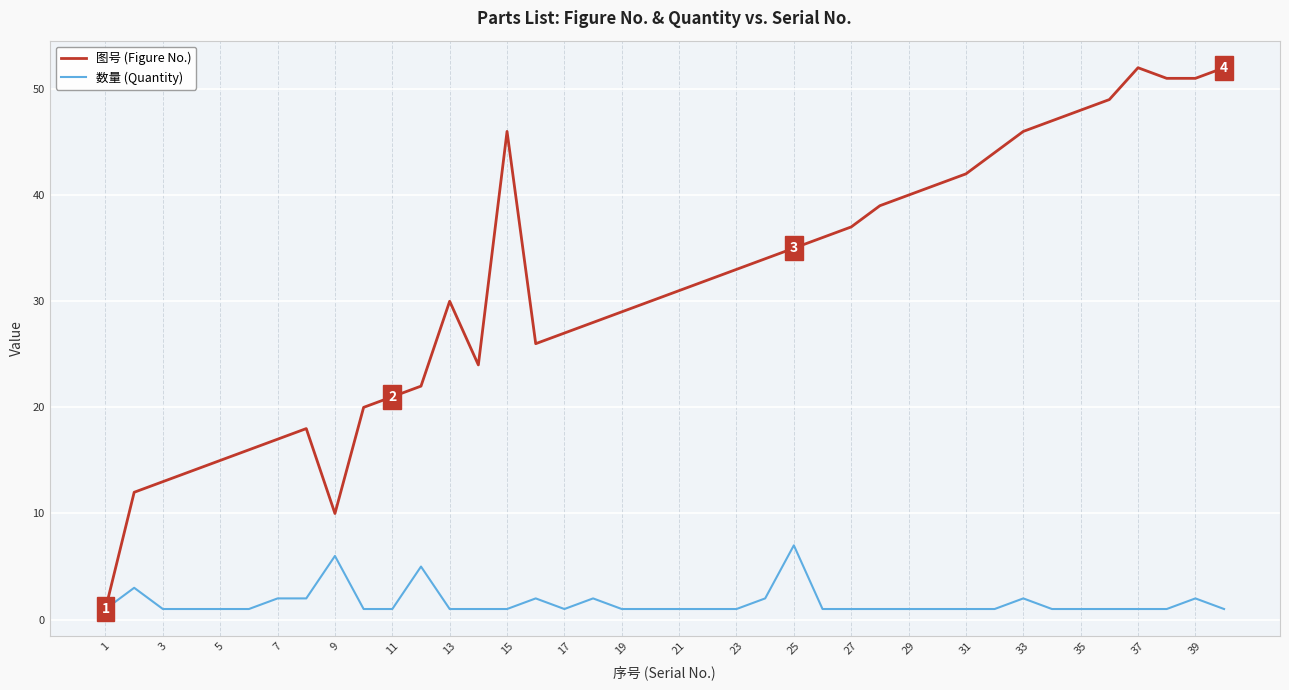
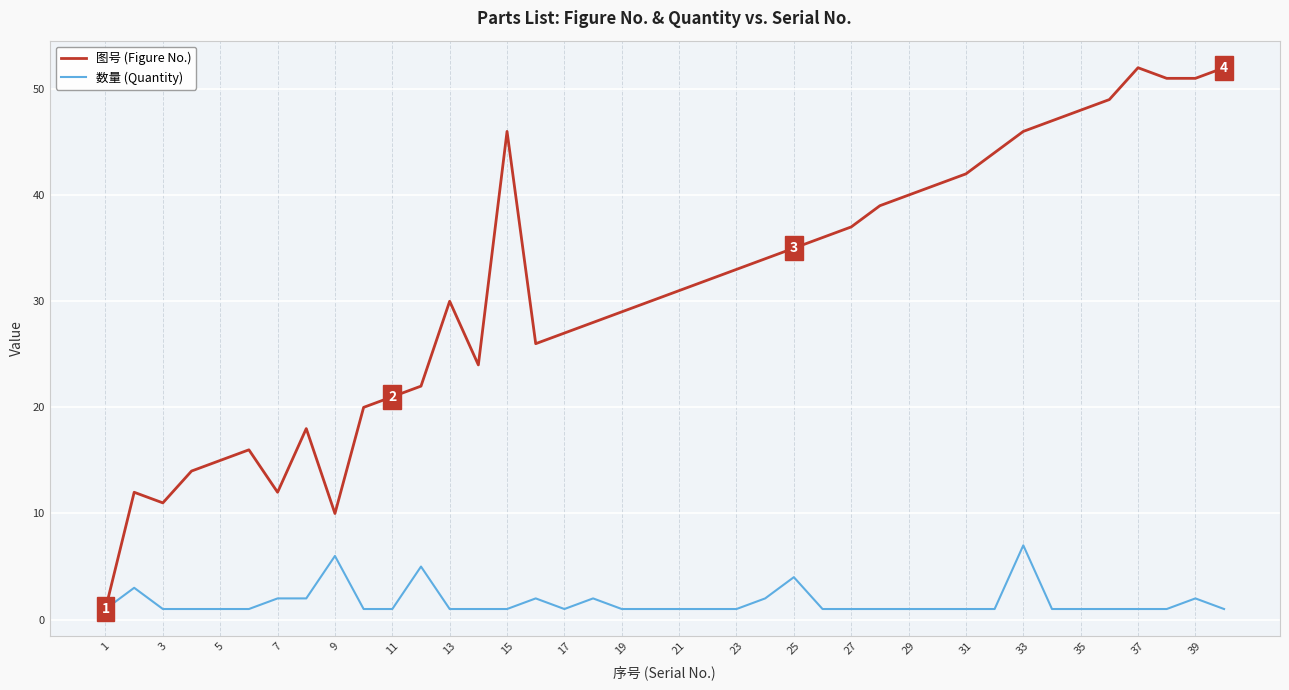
  {
    "图号 (Figure No.)": {
-     "3": 13,
+     "3": 11,
      "5": 15,
-     "7": 17,
+     "7": 12,
      "9": 10,
      "13": 30,
      "15": 46,
      "17": 27,
      "19": 29,
      "21": 31,
      "23": 33,
      "27": 37,
      "29": 40,
      "31": 42,
      "33": 46,
      "35": 48,
      "37": 52,
      "39": 51
    },
    "数量 (Quantity)": {
      "3": 1,
      "5": 1,
      "7": 2,
      "9": 6,
      "11": 1,
      "13": 1,
      "15": 1,
      "17": 1,
      "19": 1,
      "21": 1,
      "23": 1,
-     "25": 7,
+     "25": 4,
      "27": 1,
      "29": 1,
      "31": 1,
-     "33": 2,
+     "33": 7,
      "35": 1,
      "37": 1,
      "39": 2
    }
  }
